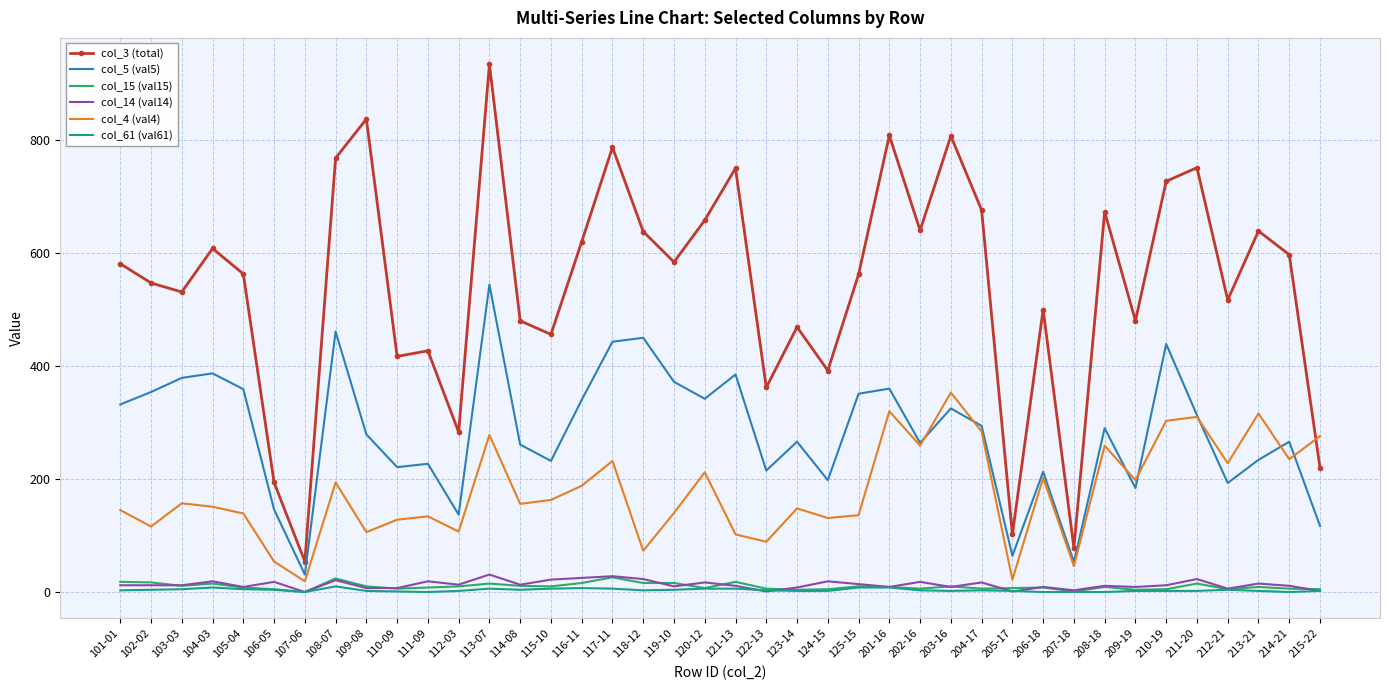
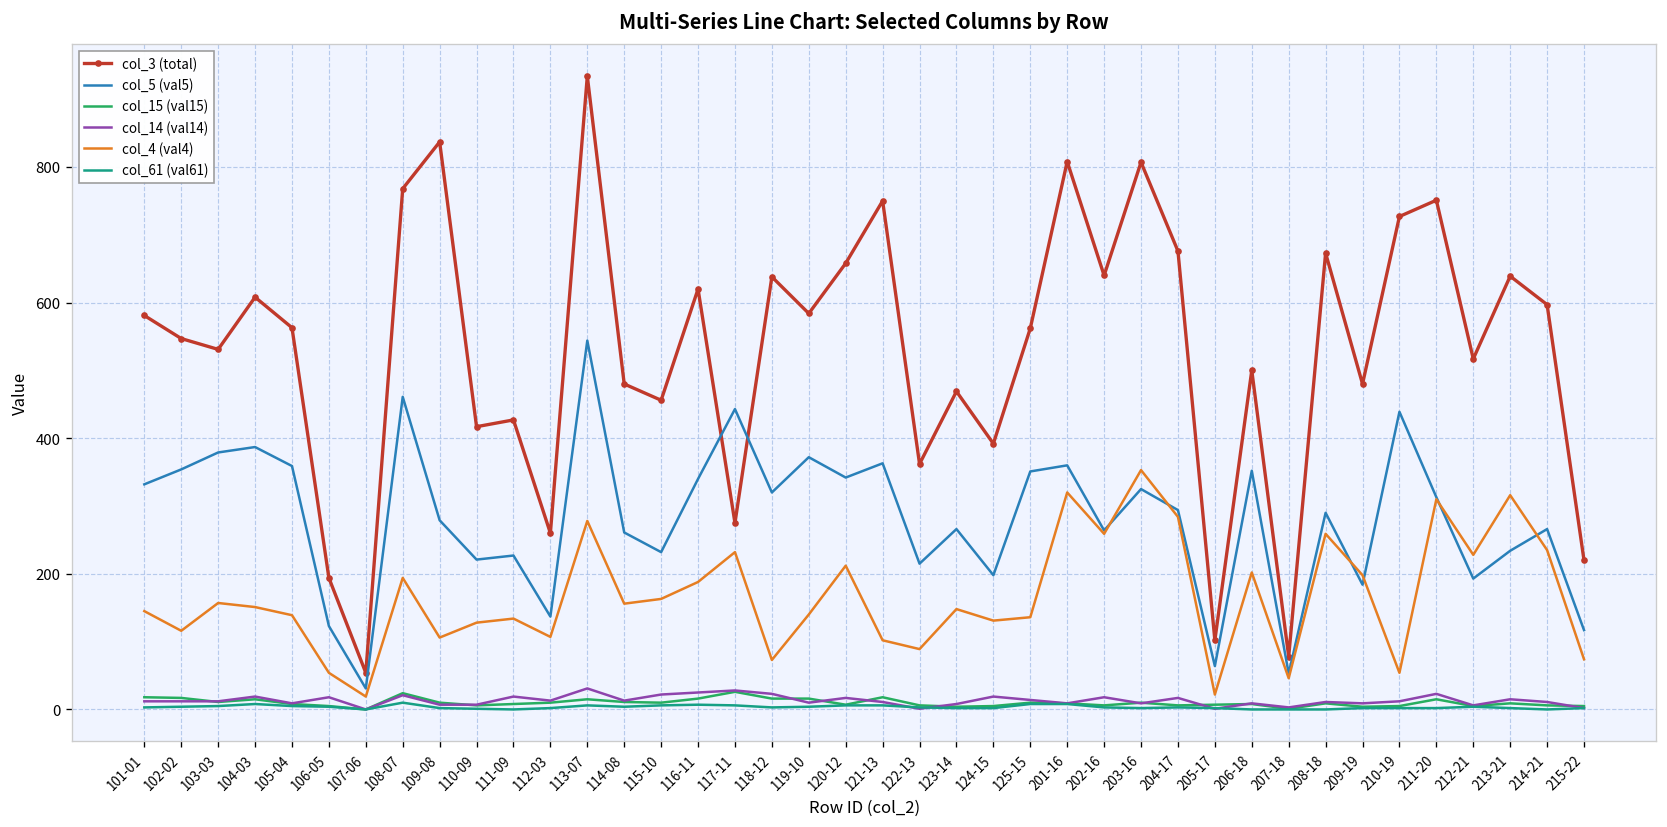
  {
    "col_3 (total)": {
      "101-01": 580,
      "102-02": 550,
      "103-03": 530,
      "104-03": 610,
      "105-04": 560,
      "106-05": 190,
      "107-06": 50,
      "108-07": 770,
      "109-08": 840,
      "110-09": 420,
      "111-09": 430,
-     "112-03": 280,
+     "112-03": 260,
      "113-07": 930,
      "114-08": 480,
      "115-10": 460,
      "116-11": 620,
-     "117-11": 790,
+     "117-11": 280,
      "118-12": 640,
      "119-10": 580,
      "120-12": 660,
      "121-13": 750,
      "122-13": 360,
      "123-14": 470,
      "124-15": 390,
      "125-15": 560,
      "201-16": 810,
      "202-16": 640,
      "203-16": 810,
      "204-17": 680,
      "205-17": 100,
      "206-18": 500,
      "207-18": 80,
      "208-18": 670,
      "209-19": 480,
      "210-19": 730,
      "211-20": 750,
      "212-21": 520,
      "213-21": 640,
      "214-21": 600,
      "215-22": 220
    },
    "col_5 (val5)": {
      "101-01": 330,
      "102-02": 350,
      "103-03": 380,
      "104-03": 390,
      "105-04": 360,
-     "106-05": 150,
+     "106-05": 120,
      "107-06": 30,
      "108-07": 460,
      "109-08": 280,
      "110-09": 220,
      "111-09": 230,
      "112-03": 140,
      "113-07": 540,
      "114-08": 260,
      "115-10": 230,
      "116-11": 340,
      "117-11": 440,
-     "118-12": 450,
+     "118-12": 320,
      "119-10": 370,
      "120-12": 340,
-     "121-13": 390,
+     "121-13": 360,
      "122-13": 220,
      "123-14": 270,
      "124-15": 200,
      "125-15": 350,
      "201-16": 360,
      "202-16": 260,
      "203-16": 330,
      "204-17": 290,
      "205-17": 60,
-     "206-18": 210,
+     "206-18": 350,
      "207-18": 50,
      "208-18": 290,
      "209-19": 180,
      "210-19": 440,
      "212-21": 190,
      "213-21": 230,
      "214-21": 270,
      "215-22": 120
    },
    "col_14 (val14)": {
      "101-01": 10,
      "102-02": 10,
      "106-05": 20,
      "111-09": 20,
      "113-07": 30,
      "115-10": 20,
      "116-11": 30,
      "118-12": 20,
      "119-10": 10,
      "120-12": 20,
      "121-13": 10,
      "124-15": 20,
      "202-16": 20,
      "204-17": 20,
      "209-19": 10,
      "210-19": 10,
      "211-20": 20,
      "213-21": 20,
      "214-21": 10
    },
    "col_4 (val4)": {
      "101-01": 150,
      "102-02": 120,
      "103-03": 160,
      "104-03": 150,
      "105-04": 140,
      "106-05": 50,
      "107-06": 20,
      "108-07": 190,
      "109-08": 110,
      "110-09": 130,
      "111-09": 130,
      "112-03": 110,
      "113-07": 280,
      "114-08": 160,
      "115-10": 160,
      "116-11": 190,
      "117-11": 230,
      "118-12": 70,
      "119-10": 140,
      "120-12": 210,
      "121-13": 100,
      "122-13": 90,
      "123-14": 150,
      "124-15": 130,
      "125-15": 140,
      "201-16": 320,
      "202-16": 260,
      "203-16": 350,
      "204-17": 280,
      "205-17": 20,
      "206-18": 200,
      "207-18": 50,
      "208-18": 260,
      "209-19": 200,
-     "210-19": 300,
+     "210-19": 50,
      "212-21": 230,
      "213-21": 320,
      "214-21": 240,
-     "215-22": 280
+     "215-22": 70
    }
  }
